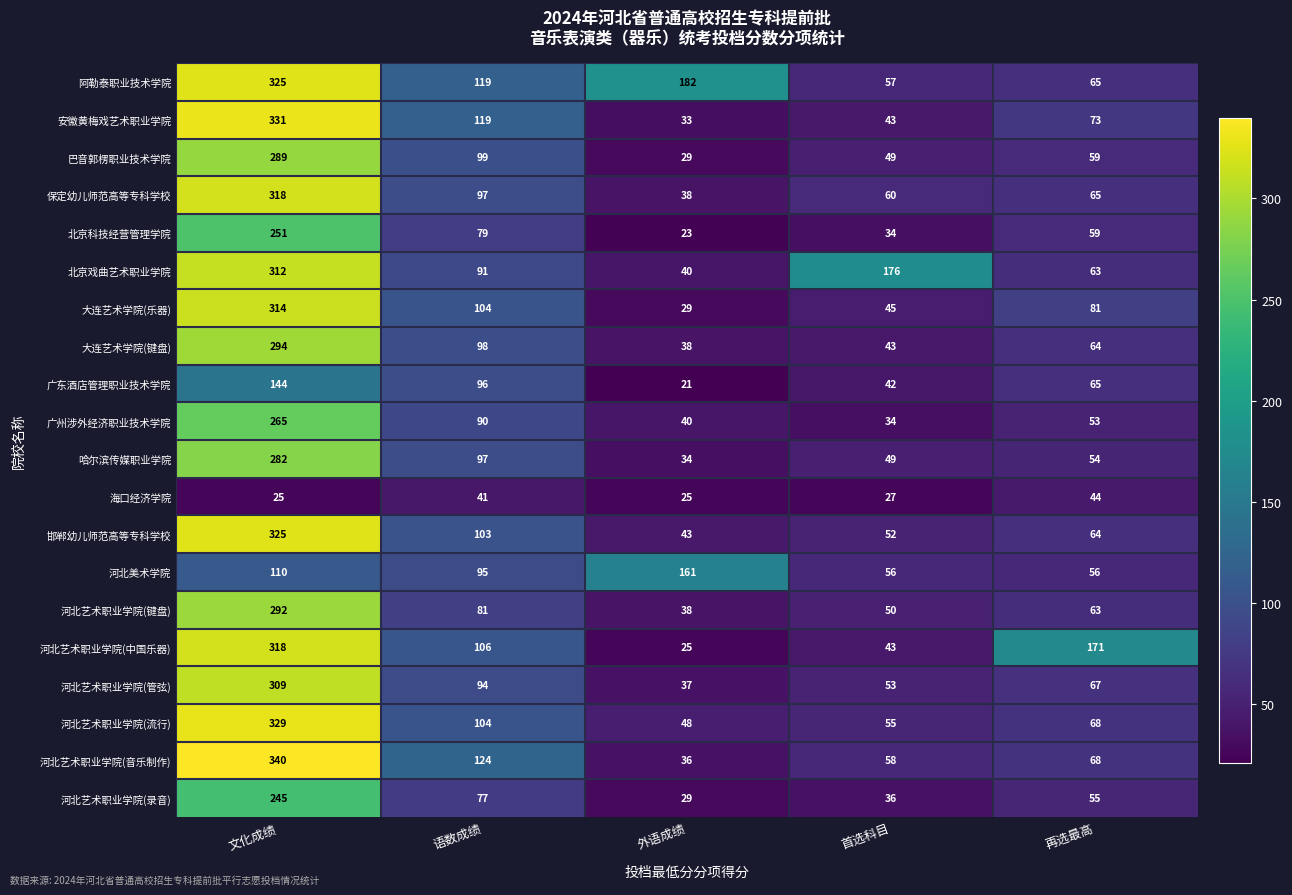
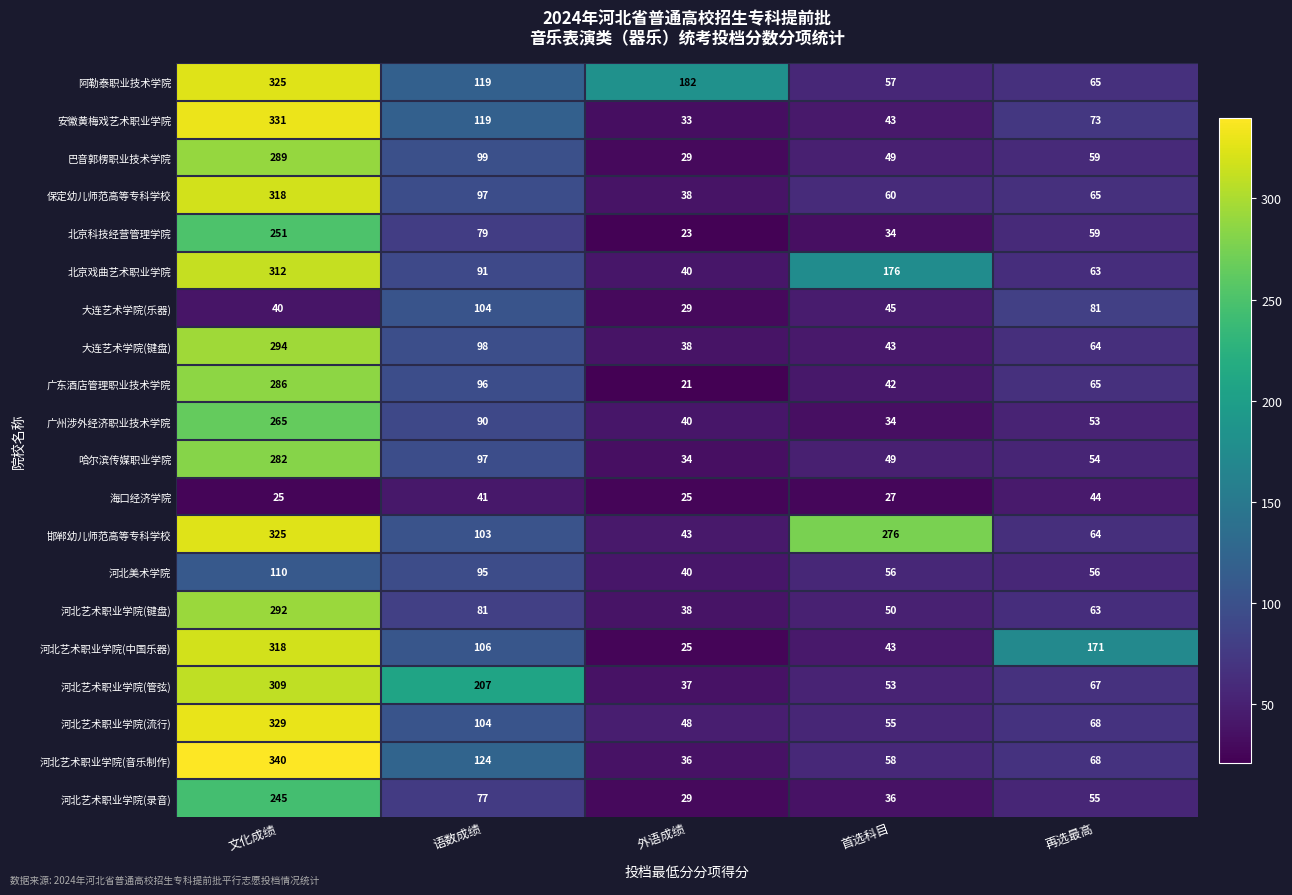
  {
    "阿勒泰职业技术学院": {
      "文化成绩": 325,
      "语数成绩": 119,
      "外语成绩": 182,
      "首选科目": 57,
      "再选最高": 65
    },
    "安徽黄梅戏艺术职业学院": {
      "文化成绩": 331,
      "语数成绩": 119,
      "外语成绩": 33,
      "首选科目": 43,
      "再选最高": 73
    },
    "巴音郭楞职业技术学院": {
      "文化成绩": 289,
      "语数成绩": 99,
      "外语成绩": 29,
      "首选科目": 49,
      "再选最高": 59
    },
    "保定幼儿师范高等专科学校": {
      "文化成绩": 318,
      "语数成绩": 97,
      "外语成绩": 38,
      "首选科目": 60,
      "再选最高": 65
    },
    "北京科技经营管理学院": {
      "文化成绩": 251,
      "语数成绩": 79,
      "外语成绩": 23,
      "首选科目": 34,
      "再选最高": 59
    },
    "北京戏曲艺术职业学院": {
      "文化成绩": 312,
      "语数成绩": 91,
      "外语成绩": 40,
      "首选科目": 176,
      "再选最高": 63
    },
    "大连艺术学院(乐器)": {
-     "文化成绩": 314,
+     "文化成绩": 40,
      "语数成绩": 104,
      "外语成绩": 29,
      "首选科目": 45,
      "再选最高": 81
    },
    "大连艺术学院(键盘)": {
      "文化成绩": 294,
      "语数成绩": 98,
      "外语成绩": 38,
      "首选科目": 43,
      "再选最高": 64
    },
    "广东酒店管理职业技术学院": {
-     "文化成绩": 144,
+     "文化成绩": 286,
      "语数成绩": 96,
      "外语成绩": 21,
      "首选科目": 42,
      "再选最高": 65
    },
    "广州涉外经济职业技术学院": {
      "文化成绩": 265,
      "语数成绩": 90,
      "外语成绩": 40,
      "首选科目": 34,
      "再选最高": 53
    },
    "哈尔滨传媒职业学院": {
      "文化成绩": 282,
      "语数成绩": 97,
      "外语成绩": 34,
      "首选科目": 49,
      "再选最高": 54
    },
    "海口经济学院": {
      "文化成绩": 25,
      "语数成绩": 41,
      "外语成绩": 25,
      "首选科目": 27,
      "再选最高": 44
    },
    "邯郸幼儿师范高等专科学校": {
      "文化成绩": 325,
      "语数成绩": 103,
      "外语成绩": 43,
-     "首选科目": 52,
+     "首选科目": 276,
      "再选最高": 64
    },
    "河北美术学院": {
      "文化成绩": 110,
      "语数成绩": 95,
-     "外语成绩": 161,
+     "外语成绩": 40,
      "首选科目": 56,
      "再选最高": 56
    },
    "河北艺术职业学院(键盘)": {
      "文化成绩": 292,
      "语数成绩": 81,
      "外语成绩": 38,
      "首选科目": 50,
      "再选最高": 63
    },
    "河北艺术职业学院(中国乐器)": {
      "文化成绩": 318,
      "语数成绩": 106,
      "外语成绩": 25,
      "首选科目": 43,
      "再选最高": 171
    },
    "河北艺术职业学院(管弦)": {
      "文化成绩": 309,
-     "语数成绩": 94,
+     "语数成绩": 207,
      "外语成绩": 37,
      "首选科目": 53,
      "再选最高": 67
    },
    "河北艺术职业学院(流行)": {
      "文化成绩": 329,
      "语数成绩": 104,
      "外语成绩": 48,
      "首选科目": 55,
      "再选最高": 68
    },
    "河北艺术职业学院(音乐制作)": {
      "文化成绩": 340,
      "语数成绩": 124,
      "外语成绩": 36,
      "首选科目": 58,
      "再选最高": 68
    },
    "河北艺术职业学院(录音)": {
      "文化成绩": 245,
      "语数成绩": 77,
      "外语成绩": 29,
      "首选科目": 36,
      "再选最高": 55
    }
  }
